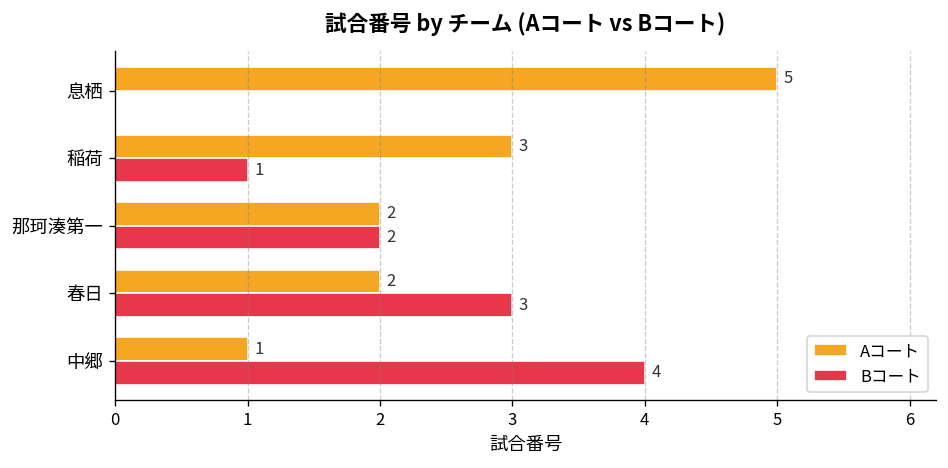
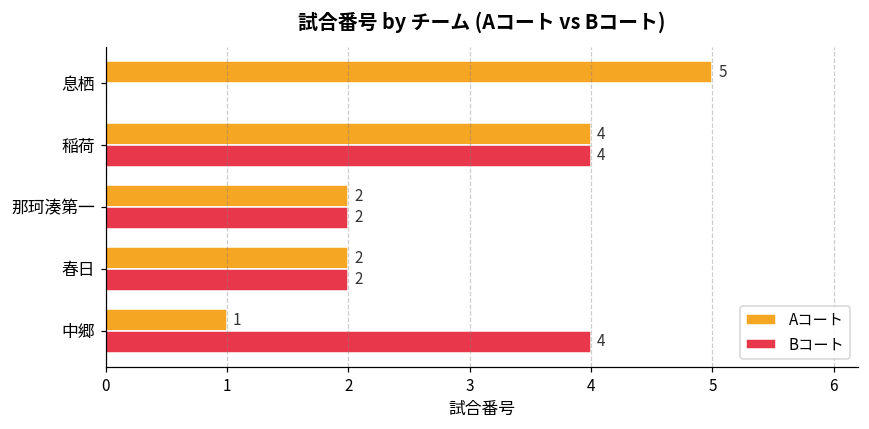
  {
    "Aコート": {
      "息栖": 5,
-     "稲荷": 3,
+     "稲荷": 4,
      "那珂湊第一": 2,
      "春日": 2,
      "中郷": 1
    },
    "Bコート": {
-     "稲荷": 1,
+     "稲荷": 4,
      "那珂湊第一": 2,
-     "春日": 3,
+     "春日": 2,
      "中郷": 4
    }
  }
